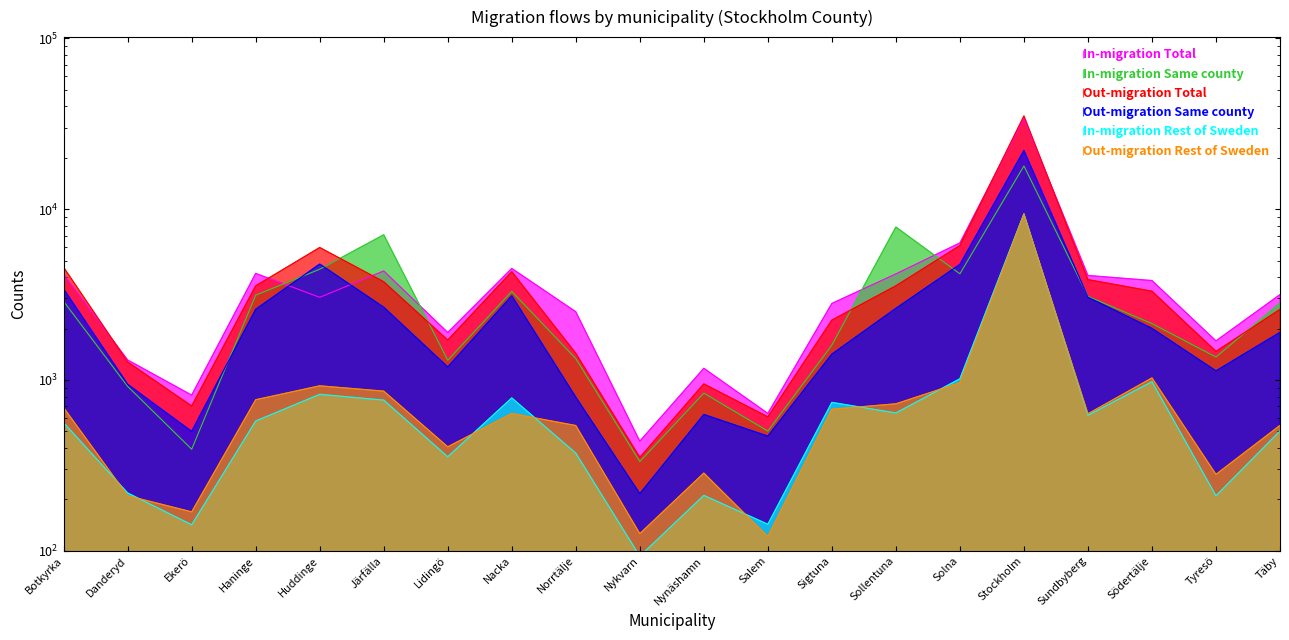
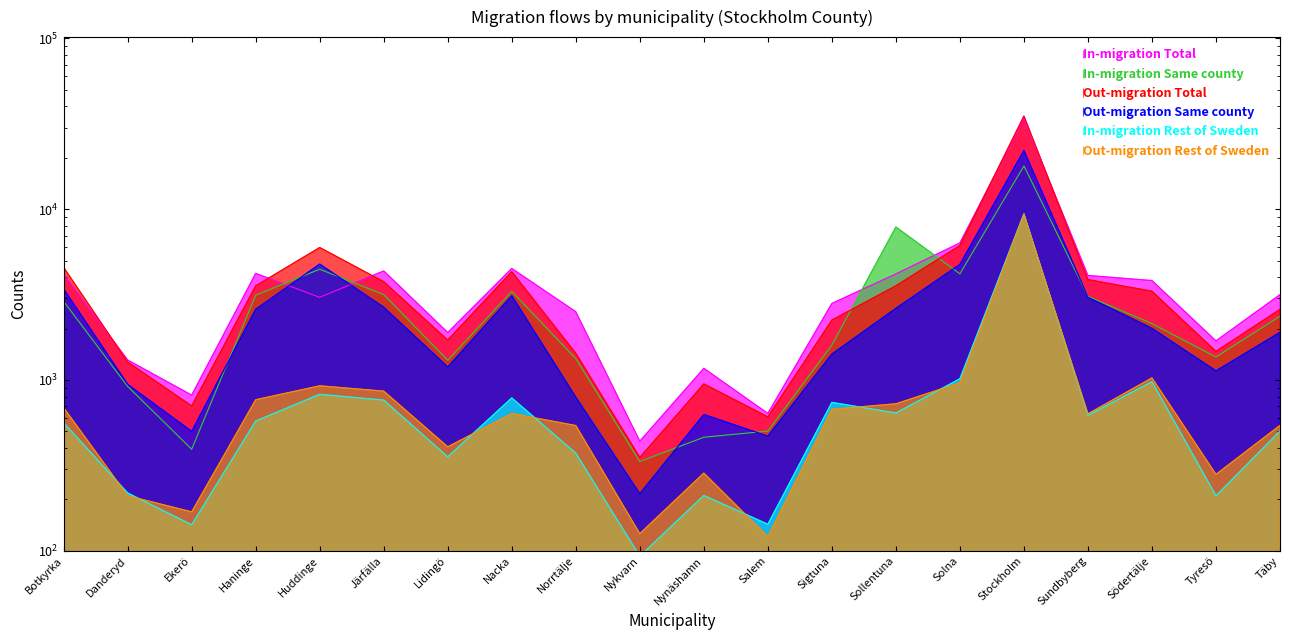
  {
    "In-migration Total": {
      "Botkyrka": 4100,
      "Ekerö": 800,
      "Haninge": 4200,
      "Huddinge": 3000,
      "Järfälla": 4300,
      "Lidingö": 1900,
      "Nacka": 4500,
      "Norrtälje": 2500,
      "Nykvarn": 440,
      "Nynäshamn": 1200,
      "Salem": 640,
      "Sigtuna": 2800,
      "Sollentuna": 4200,
      "Solna": 6300,
      "Stockholm": 34000,
      "Sundbyberg": 4100,
      "Södertälje": 3800,
      "Tyresö": 1700,
      "Täby": 3200
    },
    "In-migration Same county": {
      "Botkyrka": 2900,
      "Ekerö": 390,
      "Haninge": 3100,
      "Huddinge": 4400,
-     "Järfälla": 7100,
+     "Järfälla": 3200,
      "Lidingö": 1300,
      "Nacka": 3300,
      "Norrtälje": 1300,
      "Nykvarn": 330,
-     "Nynäshamn": 800,
+     "Nynäshamn": 460,
      "Salem": 500,
      "Sigtuna": 1600,
      "Sollentuna": 8000,
      "Solna": 4200,
      "Stockholm": 18000,
      "Södertälje": 2100,
      "Tyresö": 1400,
-     "Täby": 2800
+     "Täby": 2400
    },
    "Out-migration Total": {
      "Botkyrka": 4600,
      "Ekerö": 700,
      "Haninge": 3600,
      "Huddinge": 6000,
      "Järfälla": 3800,
      "Lidingö": 1700,
      "Nacka": 4300,
      "Norrtälje": 1400,
      "Nykvarn": 350,
      "Nynäshamn": 900,
      "Salem": 610,
      "Sigtuna": 2200,
      "Sollentuna": 3600,
      "Solna": 6100,
      "Stockholm": 35000,
      "Sundbyberg": 3900,
      "Södertälje": 3300,
      "Tyresö": 1500,
      "Täby": 2600
    },
    "Out-migration Same county": {
      "Botkyrka": 3400,
      "Ekerö": 500,
      "Haninge": 2600,
      "Huddinge": 4800,
      "Järfälla": 2700,
      "Lidingö": 1200,
      "Nacka": 3100,
      "Norrtälje": 800,
      "Nykvarn": 220,
      "Nynäshamn": 630,
      "Salem": 470,
      "Sigtuna": 1400,
      "Sollentuna": 2600,
      "Solna": 4700,
      "Stockholm": 22000,
      "Södertälje": 2000,
      "Tyresö": 1100,
      "Täby": 1900
    },
    "In-migration Rest of Sweden": {
      "Botkyrka": 560,
      "Danderyd": 220,
      "Ekerö": 140,
      "Haninge": 580,
      "Huddinge": 800,
      "Järfälla": 800,
      "Lidingö": 360,
      "Nacka": 800,
      "Norrtälje": 370,
      "Nynäshamn": 210,
      "Salem": 140,
      "Sigtuna": 740,
      "Sollentuna": 640,
      "Solna": 1000,
      "Södertälje": 1000,
      "Tyresö": 210,
      "Täby": 500
    },
    "Out-migration Rest of Sweden": {
      "Botkyrka": 690,
      "Danderyd": 210,
      "Ekerö": 170,
      "Haninge": 800,
      "Huddinge": 900,
      "Järfälla": 900,
      "Lidingö": 410,
      "Nacka": 640,
      "Norrtälje": 540,
      "Nykvarn": 130,
      "Nynäshamn": 290,
      "Salem": 120,
      "Sigtuna": 670,
      "Sollentuna": 730,
      "Solna": 1000,
      "Södertälje": 1000,
      "Tyresö": 280,
      "Täby": 540
    }
  }
